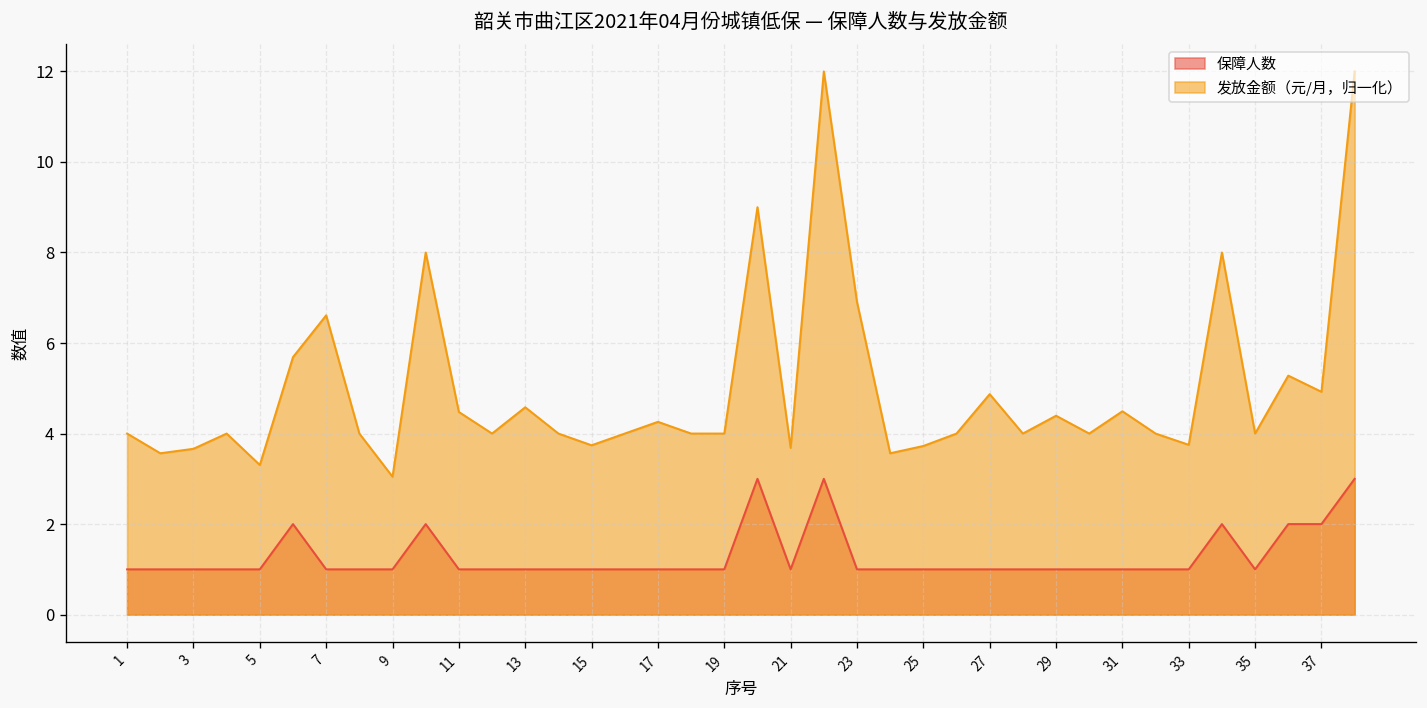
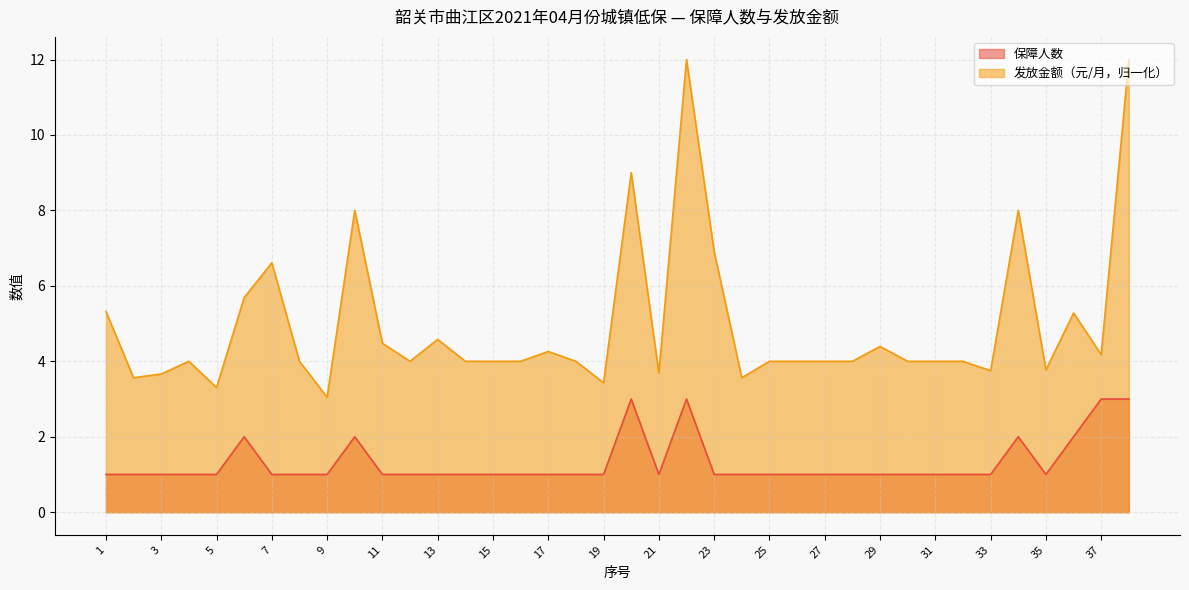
  {
    "保障人数": {
      "1": 1,
      "3": 1,
      "5": 1,
      "7": 1,
      "9": 1,
      "11": 1,
      "13": 1,
      "15": 1,
      "17": 1,
      "19": 1,
      "21": 1,
      "23": 1,
      "25": 1,
      "27": 1,
      "29": 1,
      "31": 1,
      "33": 1,
      "35": 1,
-     "37": 2
+     "37": 3
    },
    "发放金额（元/月，归一化）": {
-     "1": 4.0,
+     "1": 5.3,
      "3": 3.7,
      "5": 3.3,
      "7": 6.6,
      "9": 3.0,
      "11": 4.5,
      "13": 4.6,
-     "15": 3.7,
+     "15": 4.0,
      "17": 4.3,
-     "19": 4.0,
+     "19": 3.4,
      "21": 3.7,
      "23": 6.9,
-     "25": 3.7,
-     "27": 4.9,
+     "25": 4.0,
+     "27": 4.0,
      "29": 4.4,
-     "31": 4.5,
+     "31": 4.0,
      "33": 3.8,
-     "35": 4.0,
-     "37": 4.9
+     "35": 3.8,
+     "37": 4.2
    }
  }
